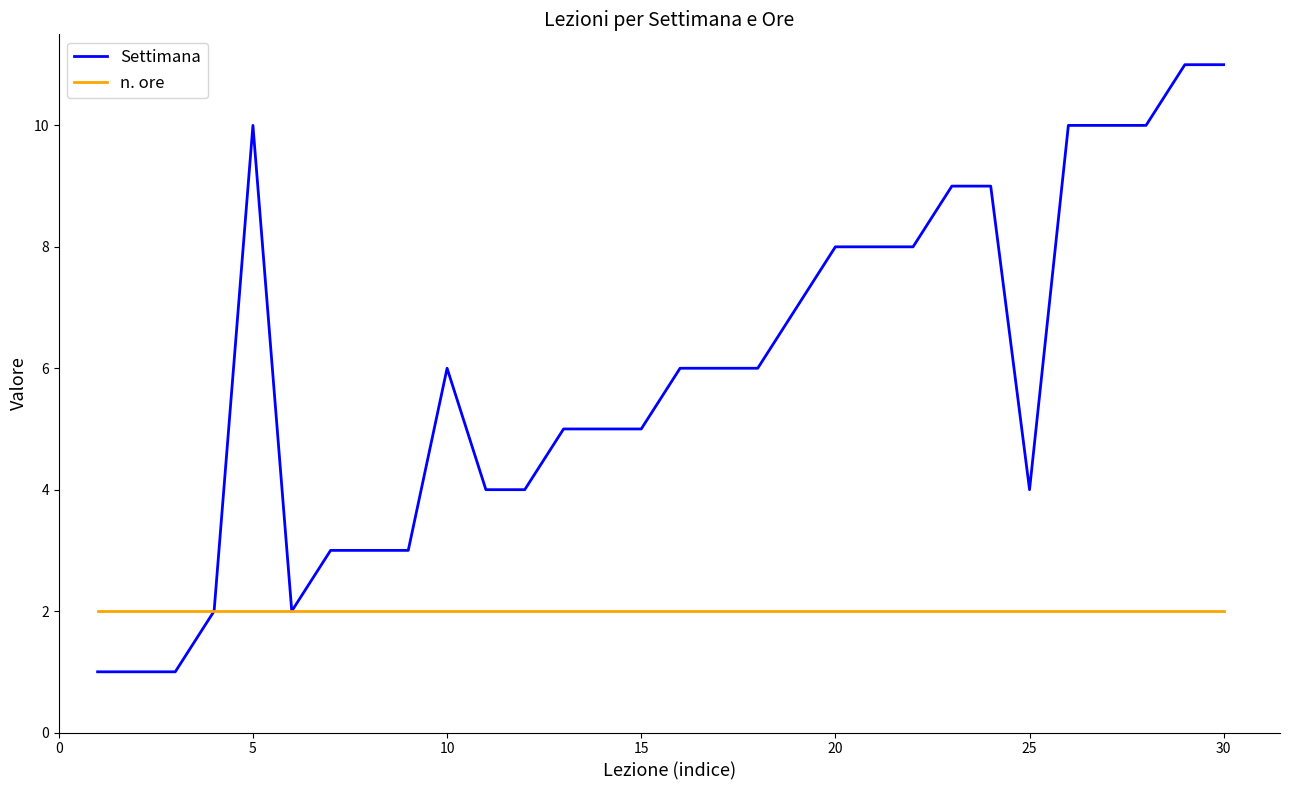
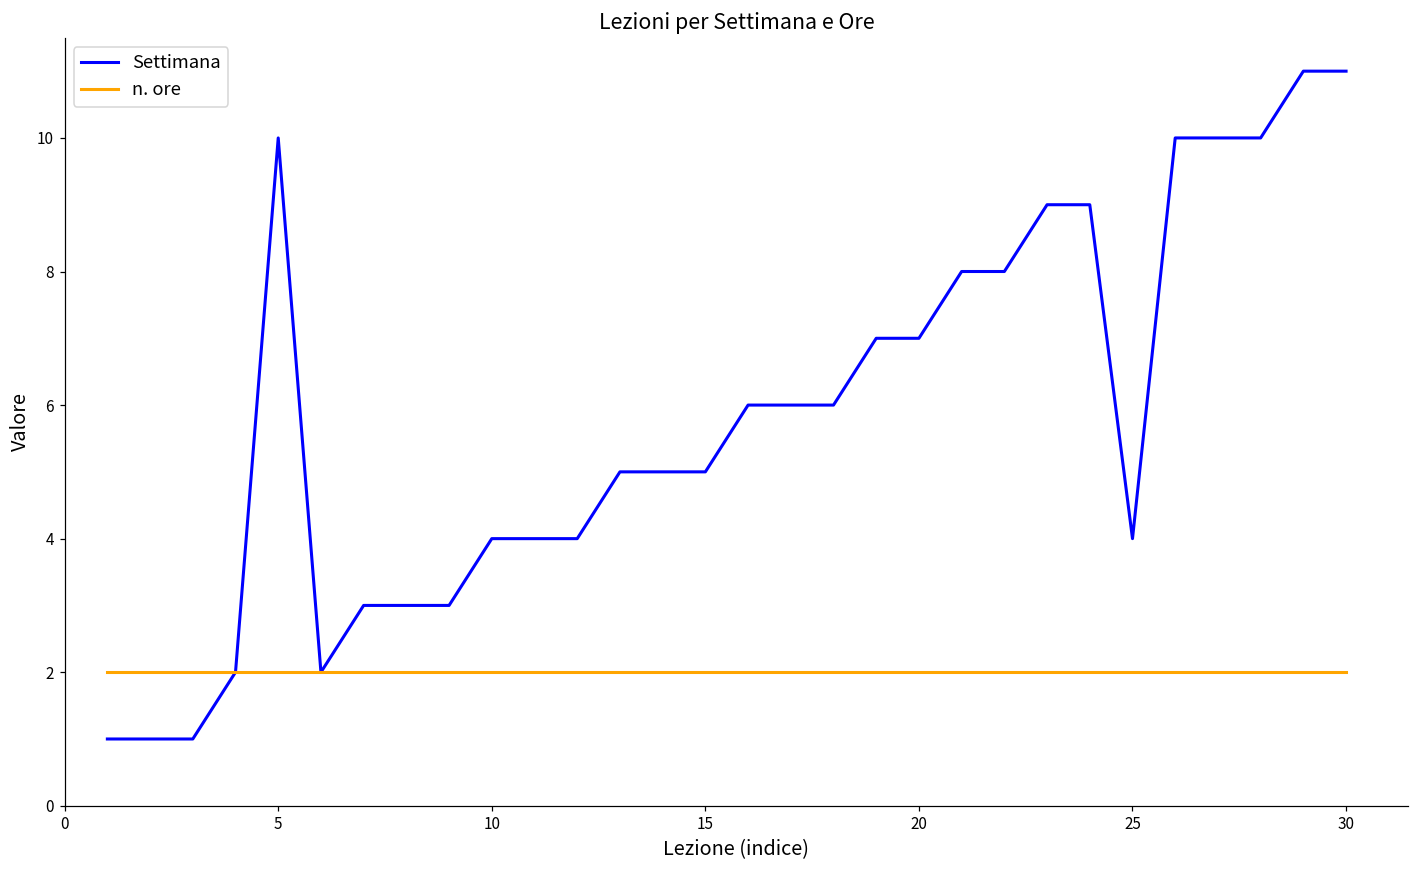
  {
    "Settimana": {
      "5": 10,
-     "10": 6,
+     "10": 4,
      "15": 5,
-     "20": 8,
+     "20": 7,
      "25": 4,
      "30": 11
    },
    "n. ore": {
      "5": 2,
      "10": 2,
      "15": 2,
      "20": 2,
      "25": 2,
      "30": 2
    }
  }
